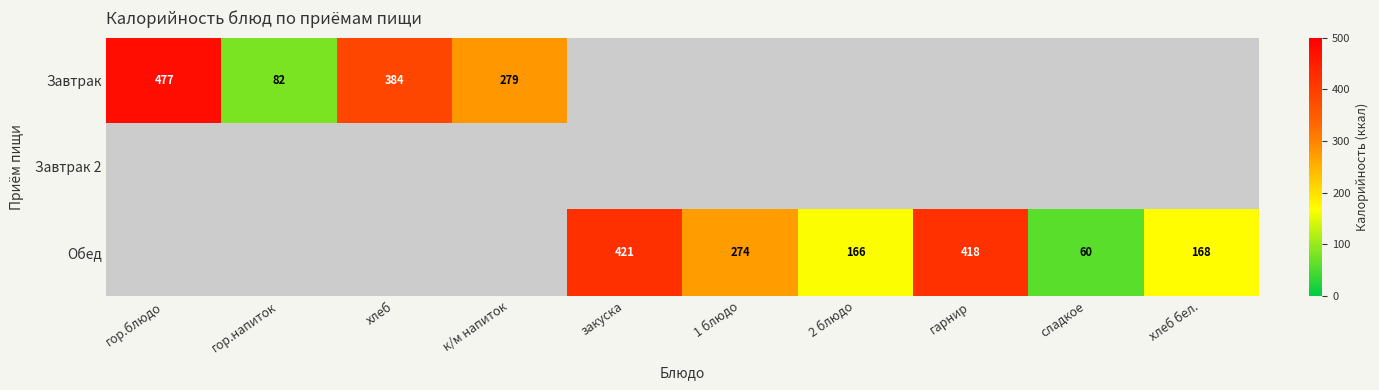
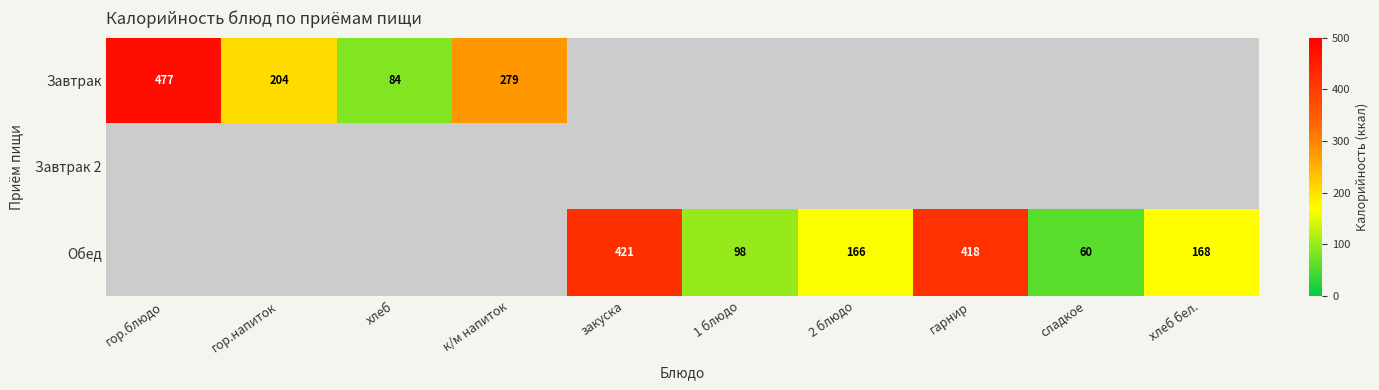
  {
    "Завтрак": {
      "гор.блюдо": 477,
-     "гор.напиток": 82,
-     "хлеб": 384,
+     "гор.напиток": 204,
+     "хлеб": 84,
      "к/м напиток": 279
    },
    "Обед": {
      "закуска": 421,
-     "1 блюдо": 274,
+     "1 блюдо": 98,
      "2 блюдо": 166,
      "гарнир": 418,
      "сладкое": 60,
      "хлеб бел.": 168
    }
  }
